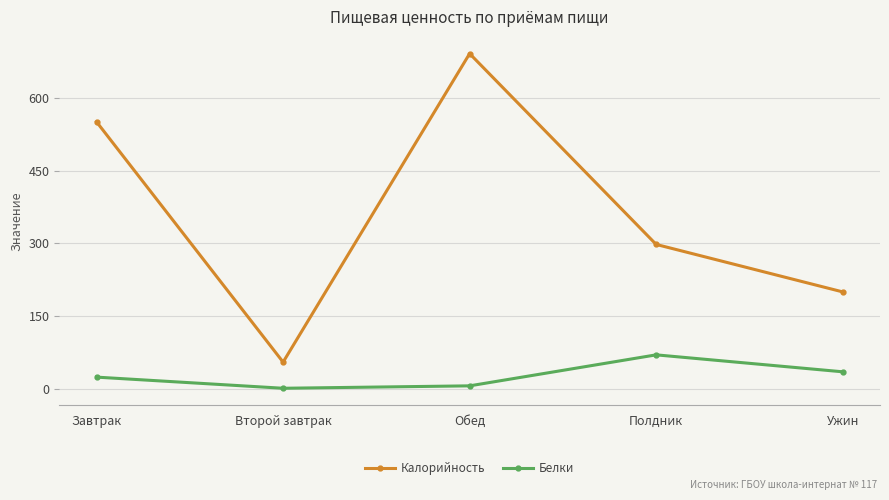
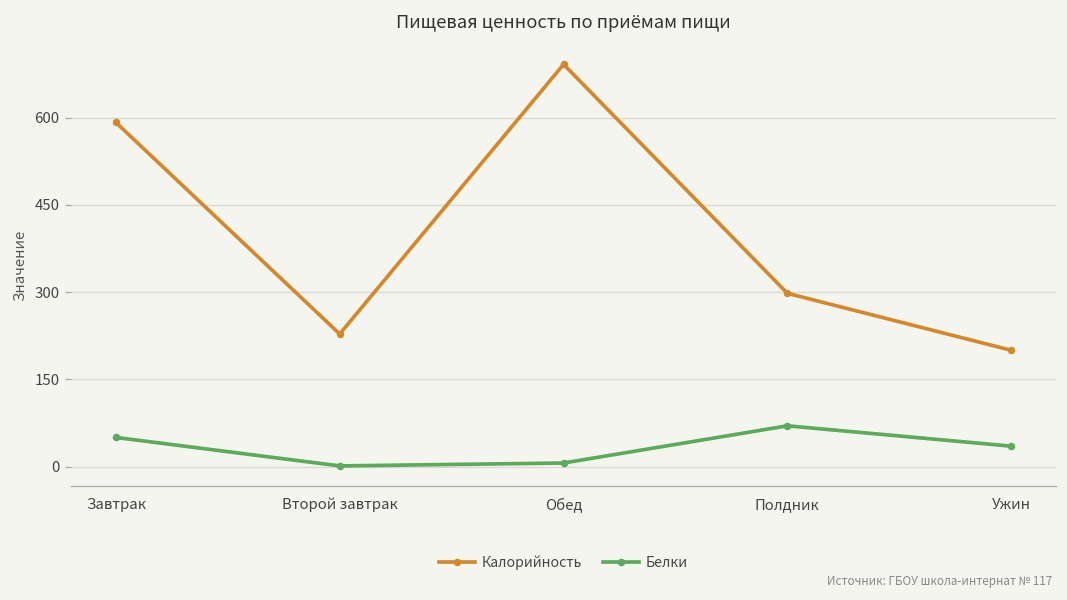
  {
    "Калорийность": {
-     "Завтрак": 550,
-     "Второй завтрак": 60,
+     "Завтрак": 590,
+     "Второй завтрак": 230,
      "Обед": 690,
      "Полдник": 300,
      "Ужин": 200
    },
    "Белки": {
-     "Завтрак": 20,
+     "Завтрак": 50,
      "Второй завтрак": 0,
      "Обед": 10,
      "Полдник": 70,
      "Ужин": 40
    }
  }
